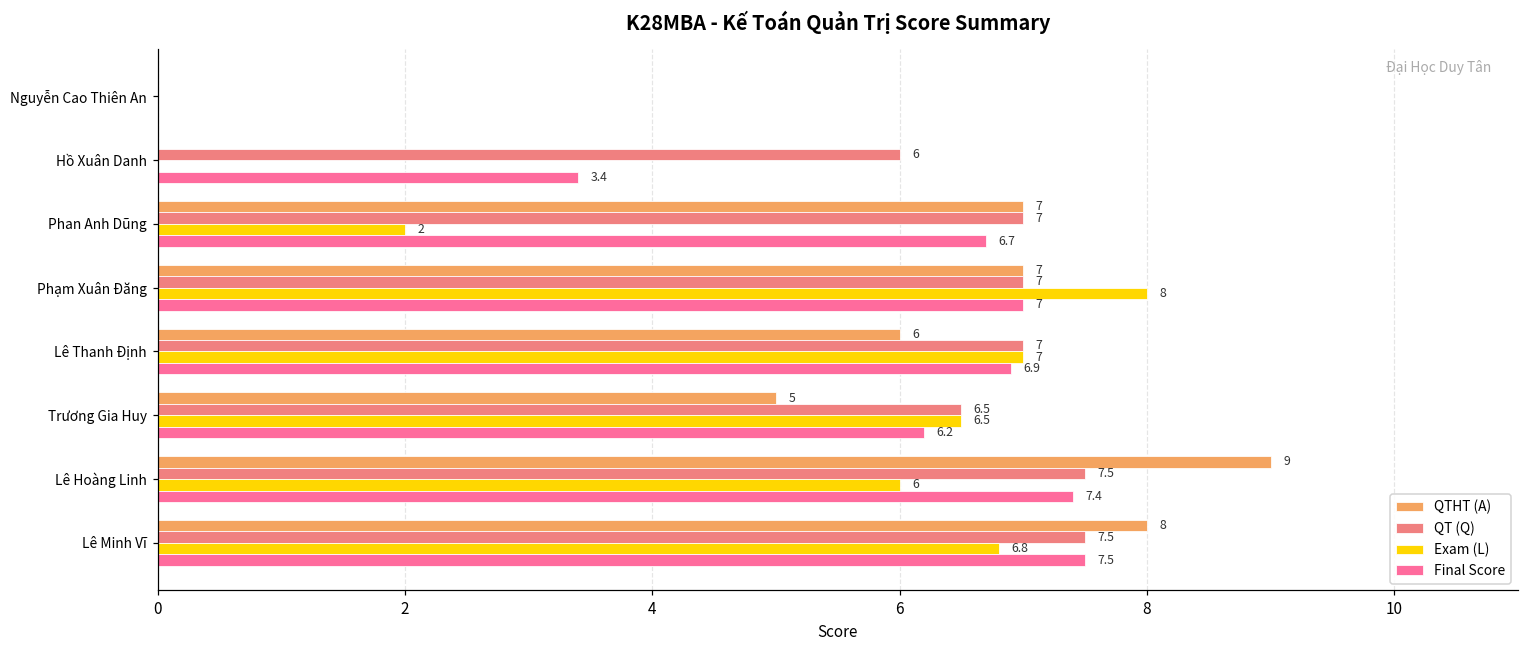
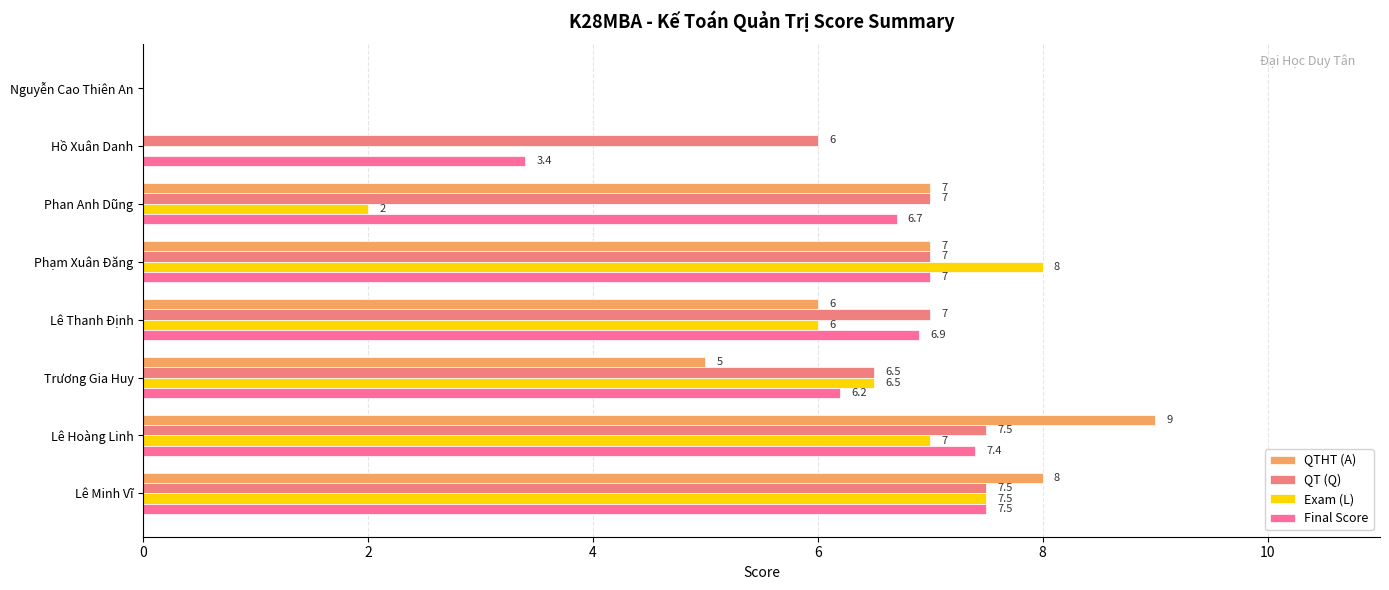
  {
    "Exam (L)": {
      "Phan Anh Dũng": 2,
      "Phạm Xuân Đăng": 8,
-     "Lê Thanh Định": 7,
+     "Lê Thanh Định": 6,
      "Trương Gia Huy": 6.5,
-     "Lê Hoàng Linh": 6,
-     "Lê Minh Vĩ": 6.8
+     "Lê Hoàng Linh": 7,
+     "Lê Minh Vĩ": 7.5
    }
  }
